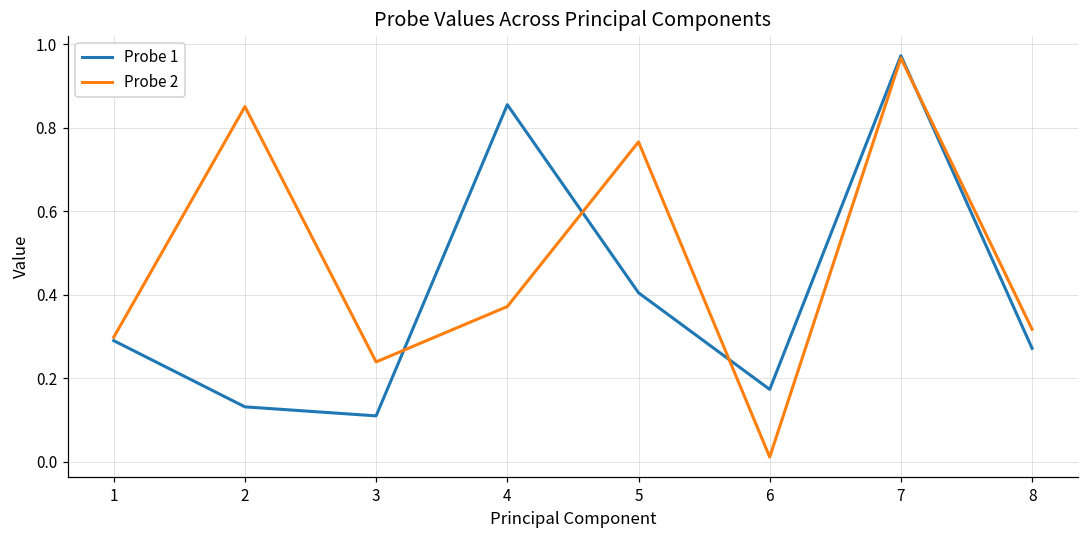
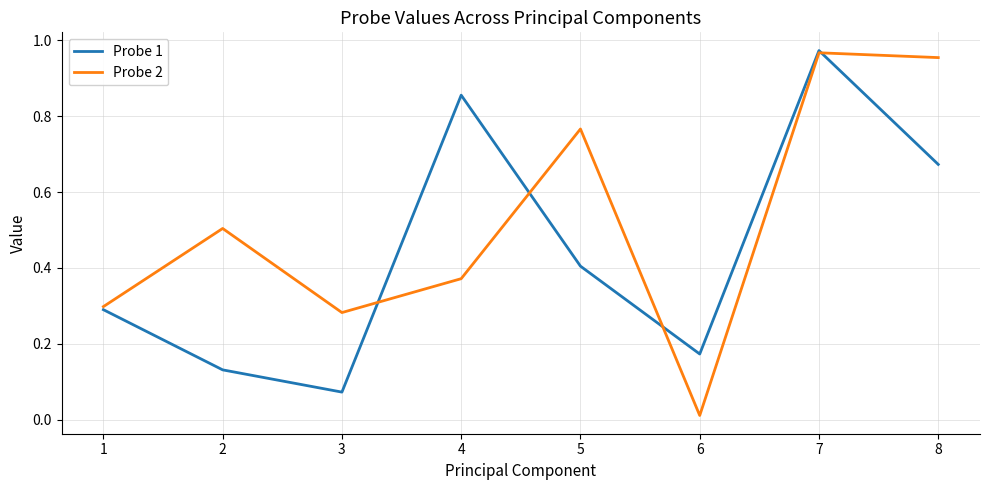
  {
    "Probe 1": {
      "1": 0.29,
      "2": 0.13,
-     "3": 0.11,
+     "3": 0.07,
      "4": 0.86,
      "5": 0.40,
      "6": 0.17,
-     "8": 0.27
+     "8": 0.67
    },
    "Probe 2": {
      "1": 0.30,
-     "2": 0.85,
-     "3": 0.24,
+     "2": 0.50,
+     "3": 0.28,
      "4": 0.37,
      "5": 0.77,
      "6": 0.01,
-     "8": 0.32
+     "8": 0.95
    }
  }
